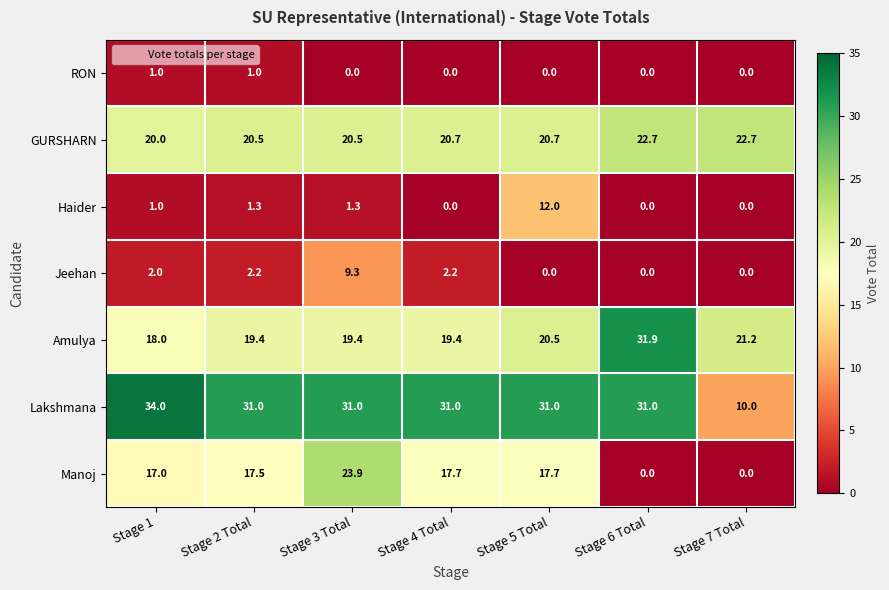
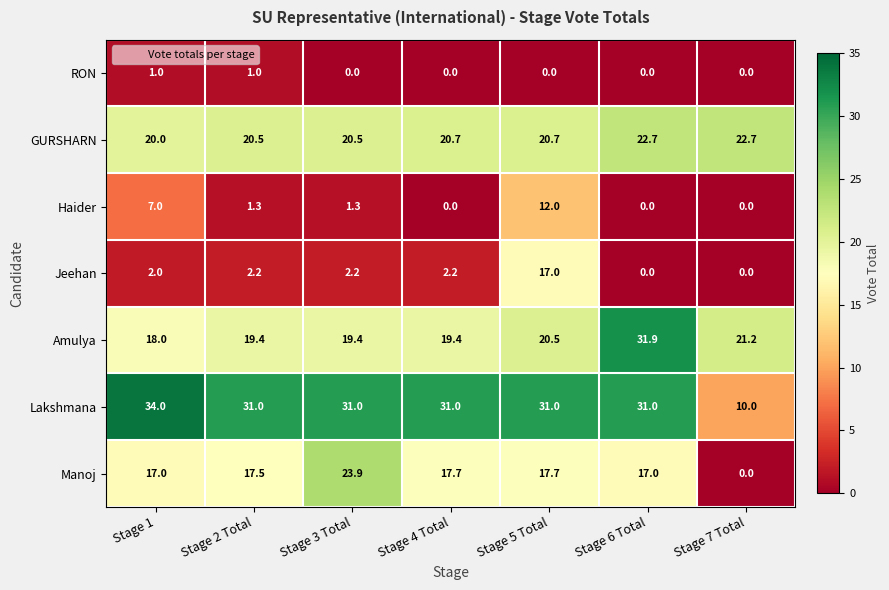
  {
    "RON": {
      "Stage 1": 1.0,
      "Stage 2 Total": 1.0,
      "Stage 3 Total": 0.0,
      "Stage 4 Total": 0.0,
      "Stage 5 Total": 0.0,
      "Stage 6 Total": 0.0,
      "Stage 7 Total": 0.0
    },
    "GURSHARN": {
      "Stage 1": 20.0,
      "Stage 2 Total": 20.5,
      "Stage 3 Total": 20.5,
      "Stage 4 Total": 20.7,
      "Stage 5 Total": 20.7,
      "Stage 6 Total": 22.7,
      "Stage 7 Total": 22.7
    },
    "Haider": {
-     "Stage 1": 1.0,
+     "Stage 1": 7.0,
      "Stage 2 Total": 1.3,
      "Stage 3 Total": 1.3,
      "Stage 4 Total": 0.0,
      "Stage 5 Total": 12.0,
      "Stage 6 Total": 0.0,
      "Stage 7 Total": 0.0
    },
    "Jeehan": {
      "Stage 1": 2.0,
      "Stage 2 Total": 2.2,
-     "Stage 3 Total": 9.3,
+     "Stage 3 Total": 2.2,
      "Stage 4 Total": 2.2,
-     "Stage 5 Total": 0.0,
+     "Stage 5 Total": 17.0,
      "Stage 6 Total": 0.0,
      "Stage 7 Total": 0.0
    },
    "Amulya": {
      "Stage 1": 18.0,
      "Stage 2 Total": 19.4,
      "Stage 3 Total": 19.4,
      "Stage 4 Total": 19.4,
      "Stage 5 Total": 20.5,
      "Stage 6 Total": 31.9,
      "Stage 7 Total": 21.2
    },
    "Lakshmana": {
      "Stage 1": 34.0,
      "Stage 2 Total": 31.0,
      "Stage 3 Total": 31.0,
      "Stage 4 Total": 31.0,
      "Stage 5 Total": 31.0,
      "Stage 6 Total": 31.0,
      "Stage 7 Total": 10.0
    },
    "Manoj": {
      "Stage 1": 17.0,
      "Stage 2 Total": 17.5,
      "Stage 3 Total": 23.9,
      "Stage 4 Total": 17.7,
      "Stage 5 Total": 17.7,
-     "Stage 6 Total": 0.0,
+     "Stage 6 Total": 17.0,
      "Stage 7 Total": 0.0
    }
  }
